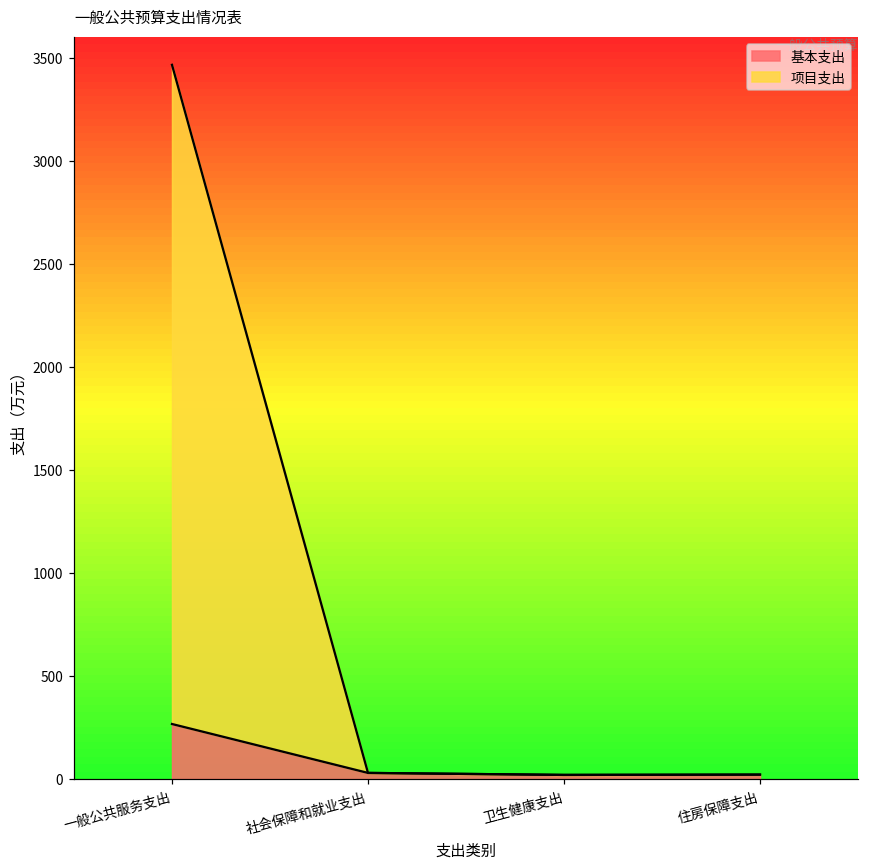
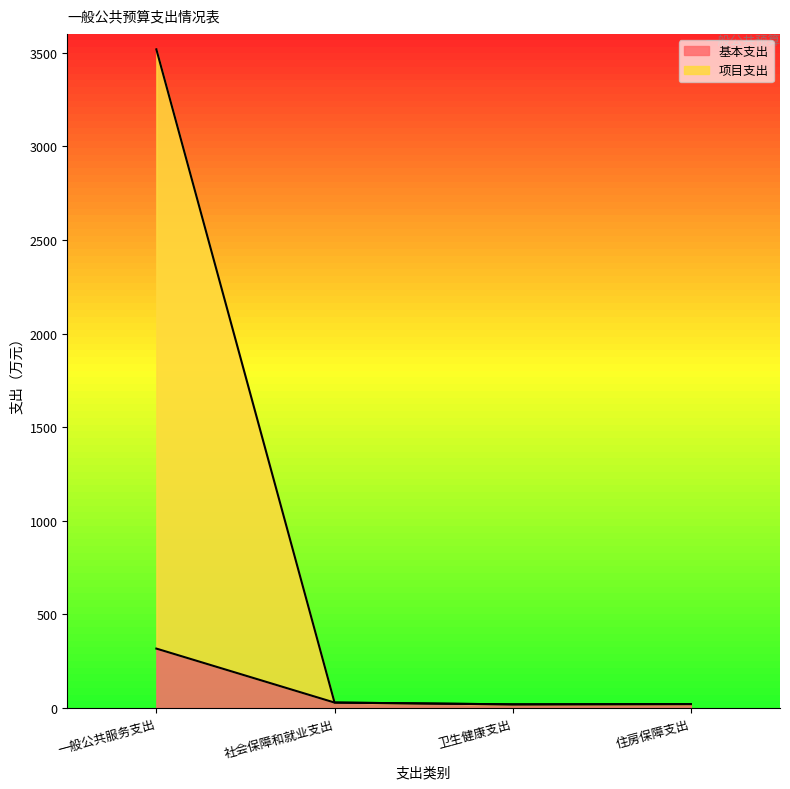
  {
    "基本支出": {
-     "一般公共服务支出": 270
+     "一般公共服务支出": 320
    },
    "项目支出": {
      "一般公共服务支出": 3200
    }
  }
